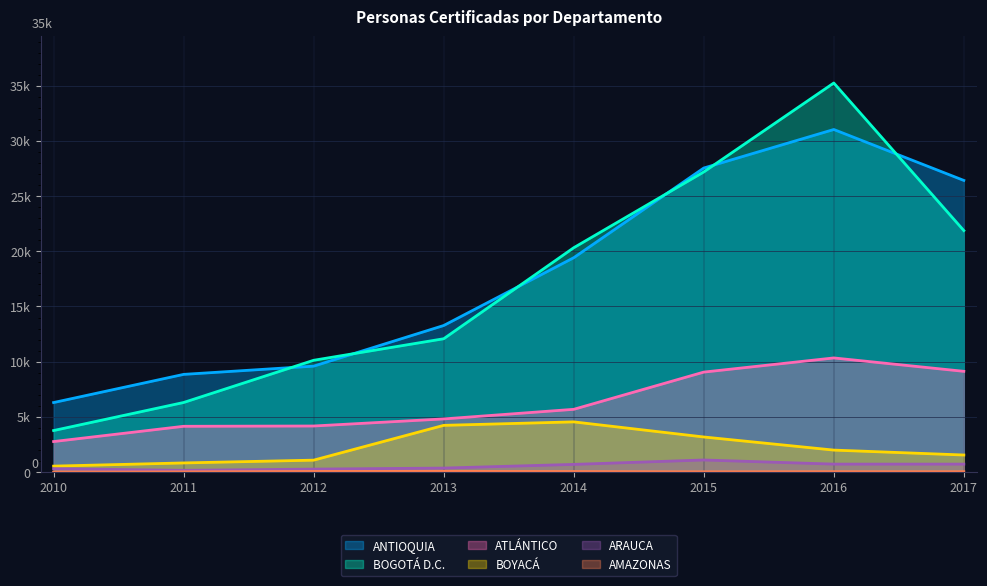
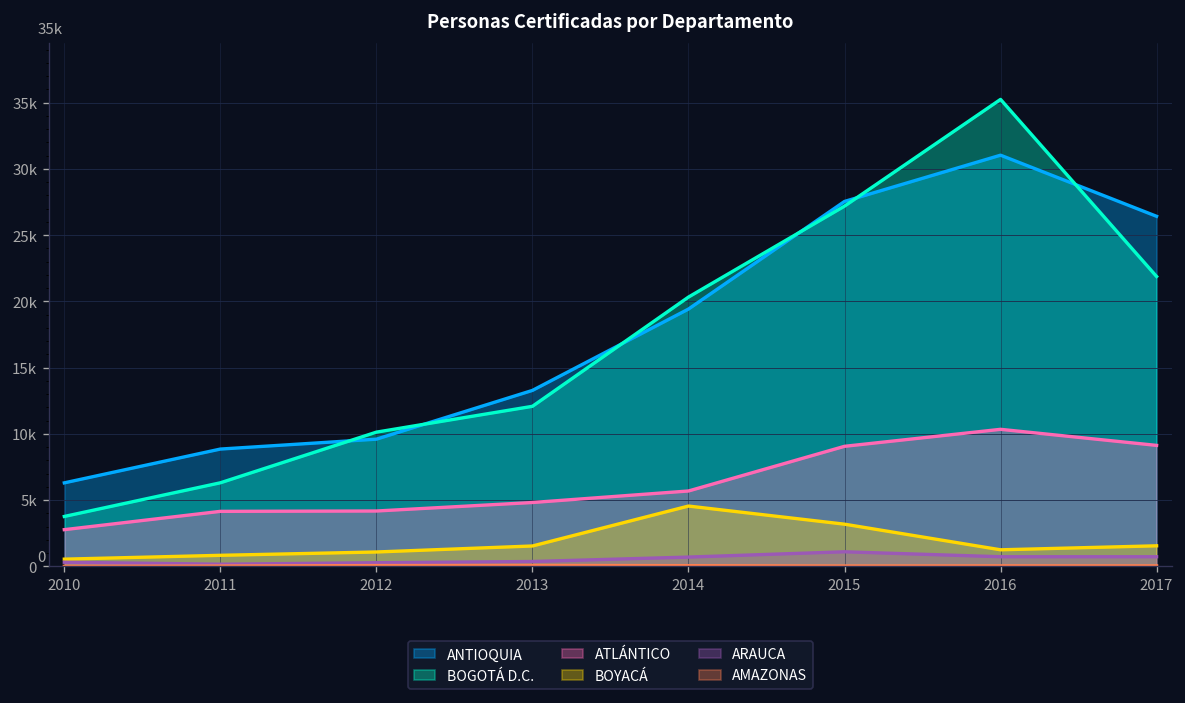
  {
    "BOYACÁ": {
      "2011": 800,
      "2012": 1100,
-     "2013": 4200,
+     "2013": 1500,
      "2014": 4500,
      "2015": 3200,
-     "2016": 2000,
+     "2016": 1200,
      "2017": 1500
    }
  }
